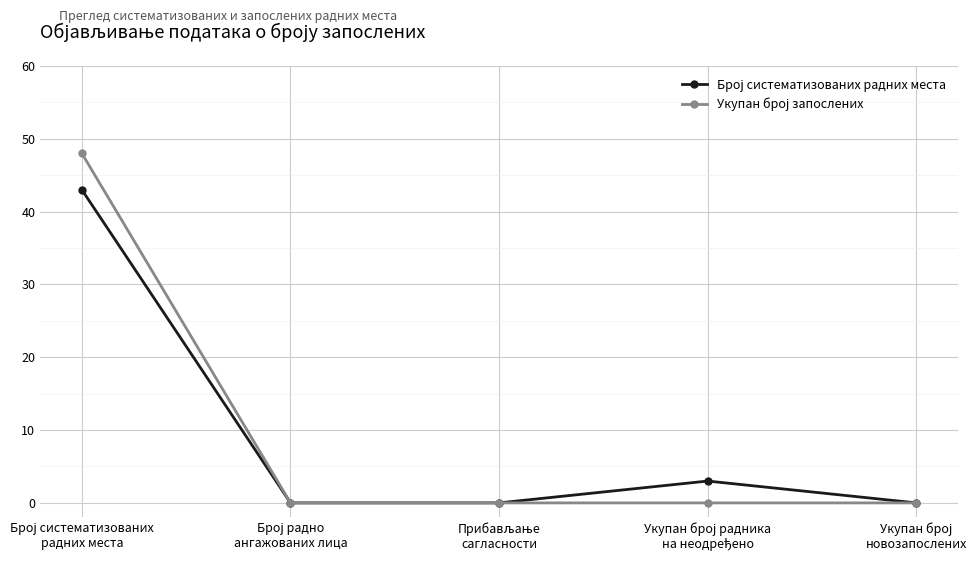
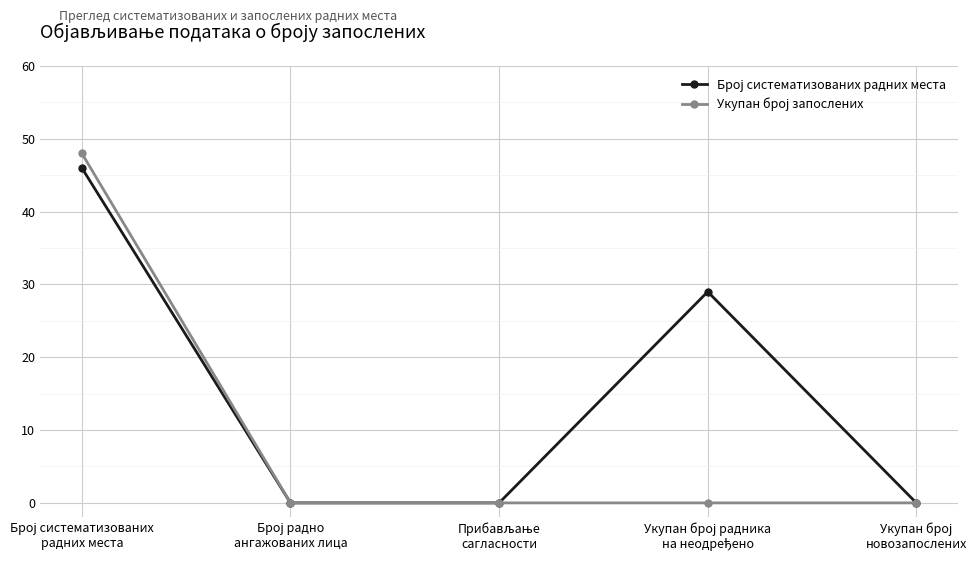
  {
    "Број систематизованих радних места": {
-     "Број систематизованих радних места": 43,
-     "Укупан број радника на неодређено": 3
+     "Број систематизованих радних места": 46,
+     "Укупан број радника на неодређено": 29
    },
    "Укупан број запослених": {
      "Број систематизованих радних места": 48,
      "Укупан број радника на неодређено": 0
    }
  }
